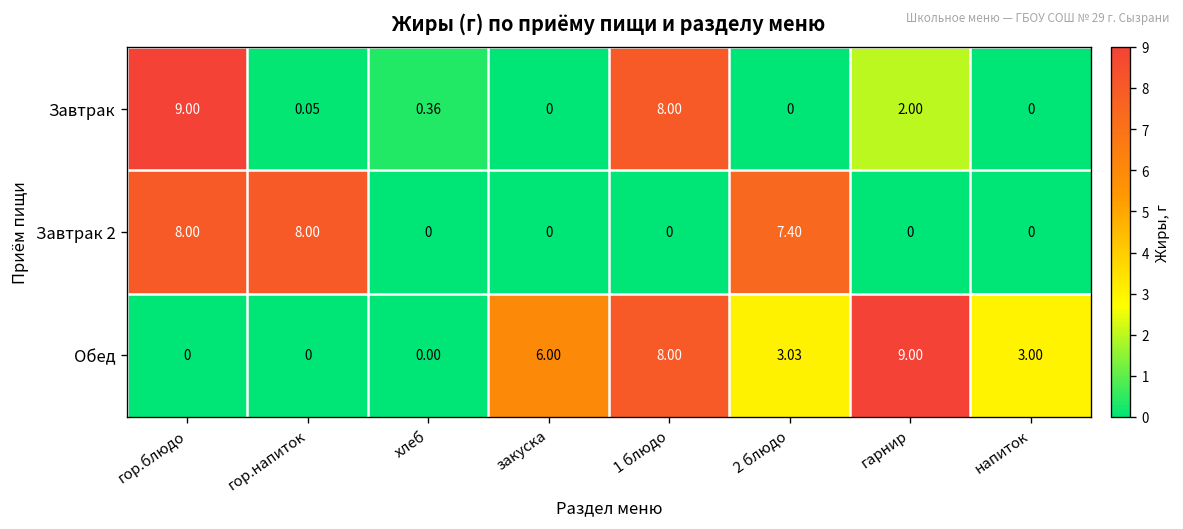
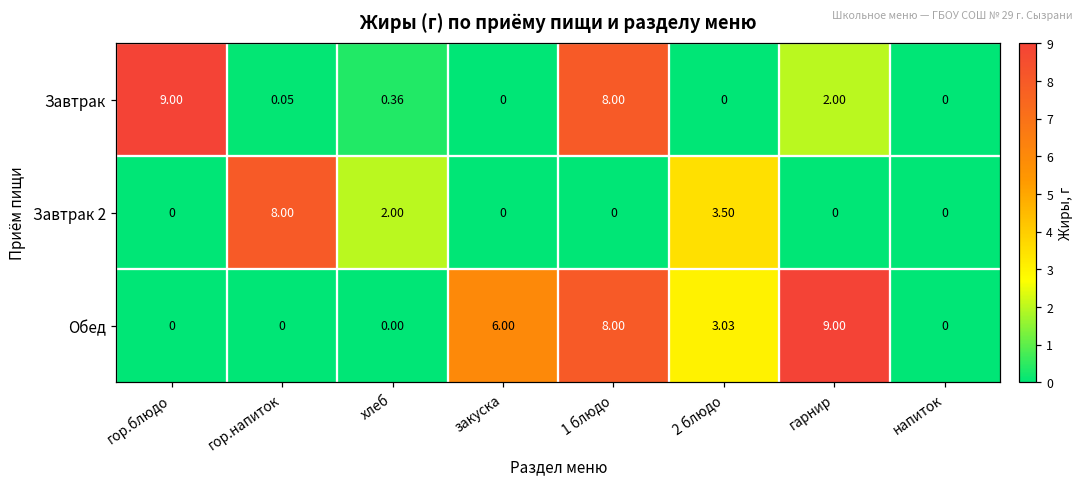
  {
    "Завтрак": {
      "гор.блюдо": 9.00,
      "гор.напиток": 0.05,
      "хлеб": 0.36,
      "закуска": 0,
      "1 блюдо": 8.00,
      "2 блюдо": 0,
      "гарнир": 2.00,
      "напиток": 0
    },
    "Завтрак 2": {
-     "гор.блюдо": 8.00,
+     "гор.блюдо": 0,
      "гор.напиток": 8.00,
-     "хлеб": 0,
+     "хлеб": 2.00,
      "закуска": 0,
      "1 блюдо": 0,
-     "2 блюдо": 7.40,
+     "2 блюдо": 3.50,
      "гарнир": 0,
      "напиток": 0
    },
    "Обед": {
      "гор.блюдо": 0,
      "гор.напиток": 0,
      "хлеб": 0.00,
      "закуска": 6.00,
      "1 блюдо": 8.00,
      "2 блюдо": 3.03,
      "гарнир": 9.00,
-     "напиток": 3.00
+     "напиток": 0
    }
  }
